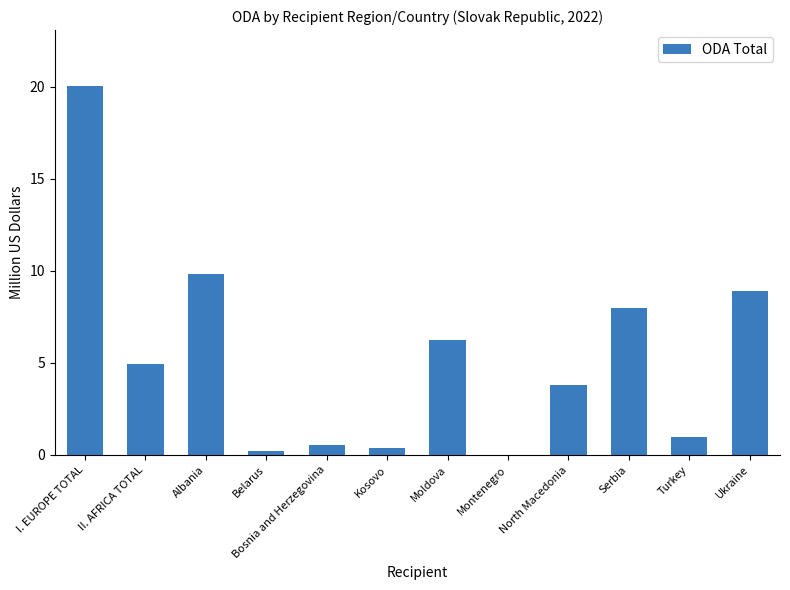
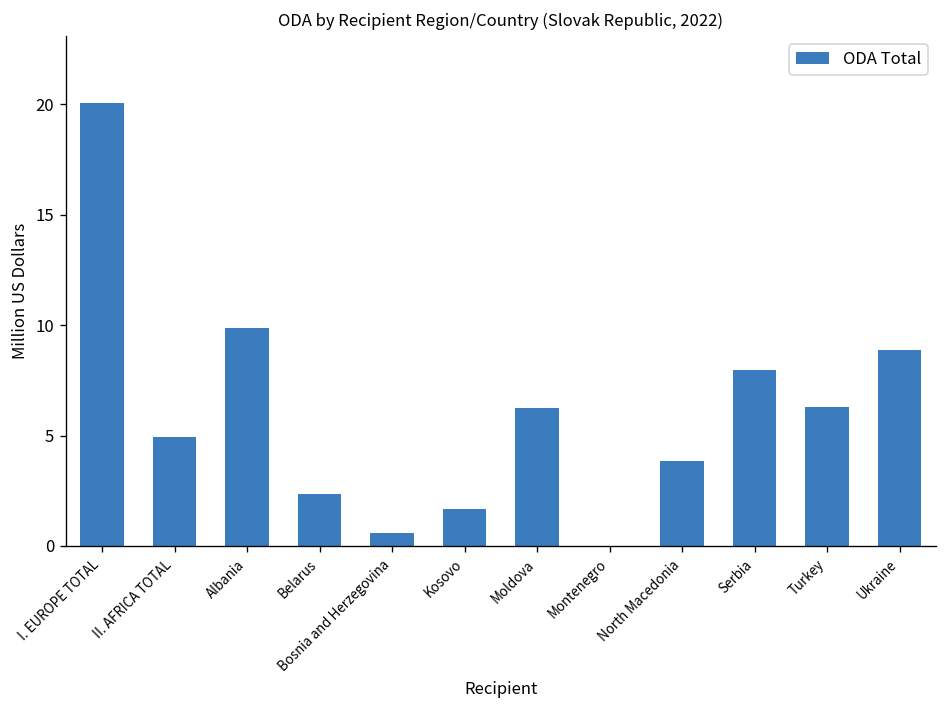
  {
    "I. EUROPE TOTAL": 20.1,
    "II. AFRICA TOTAL": 4.9,
    "Albania": 9.8,
-   "Belarus": 0.2,
+   "Belarus": 2.4,
    "Bosnia and Herzegovina": 0.6,
-   "Kosovo": 0.4,
+   "Kosovo": 1.7,
    "Moldova": 6.2,
    "North Macedonia": 3.8,
    "Serbia": 8.0,
-   "Turkey": 1.0,
+   "Turkey": 6.3,
    "Ukraine": 8.9
  }
